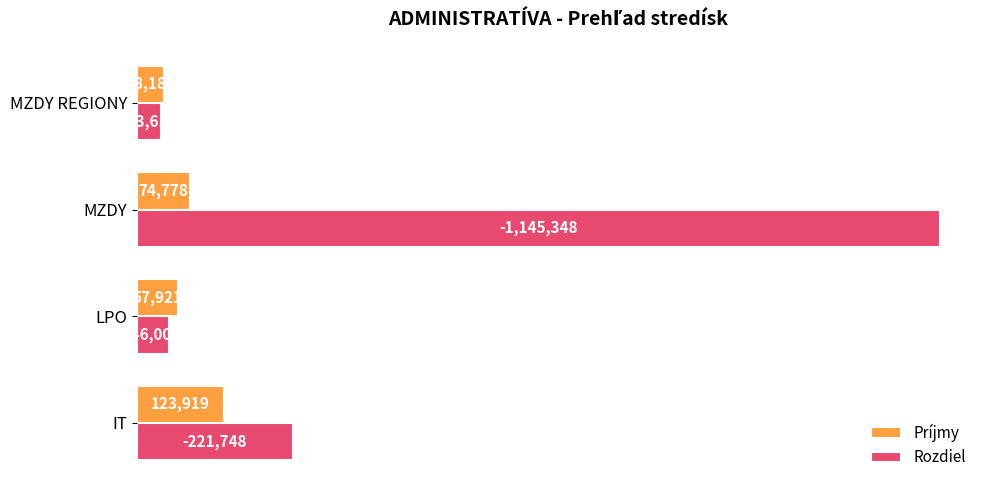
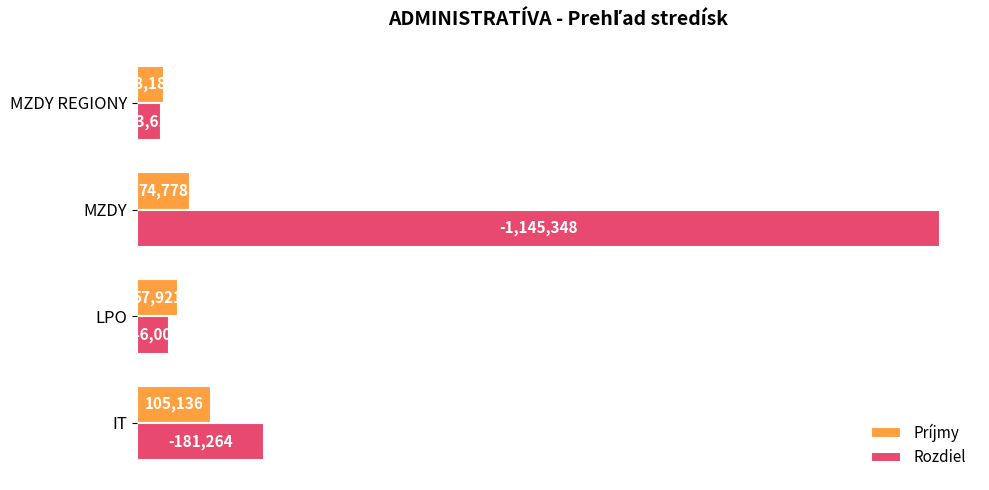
  {
    "Príjmy": {
      "MZDY": "74,778",
      "LPO": "57,921",
-     "IT": "123,919"
+     "IT": "105,136"
    },
    "Rozdiel": {
-     "IT": "-221,748"
+     "IT": "-181,264"
    }
  }
